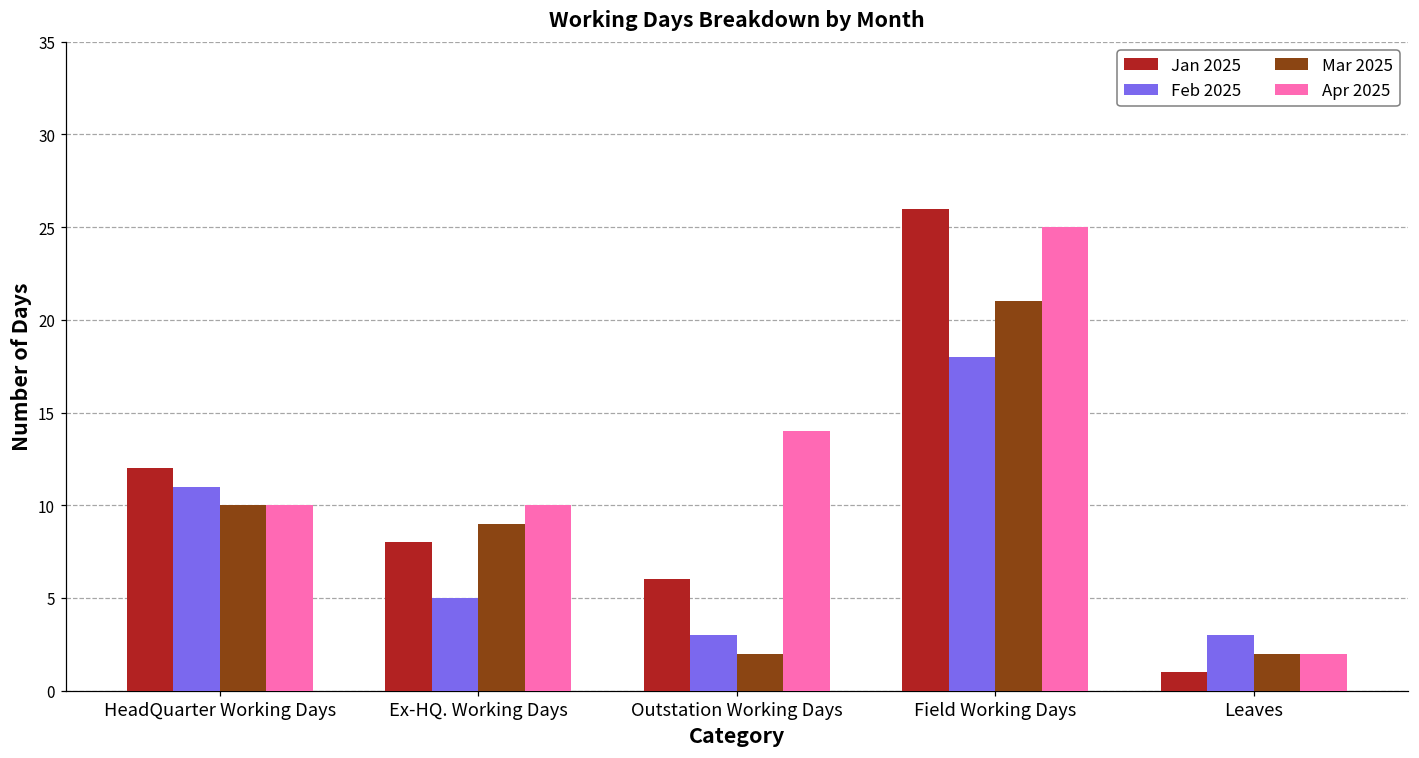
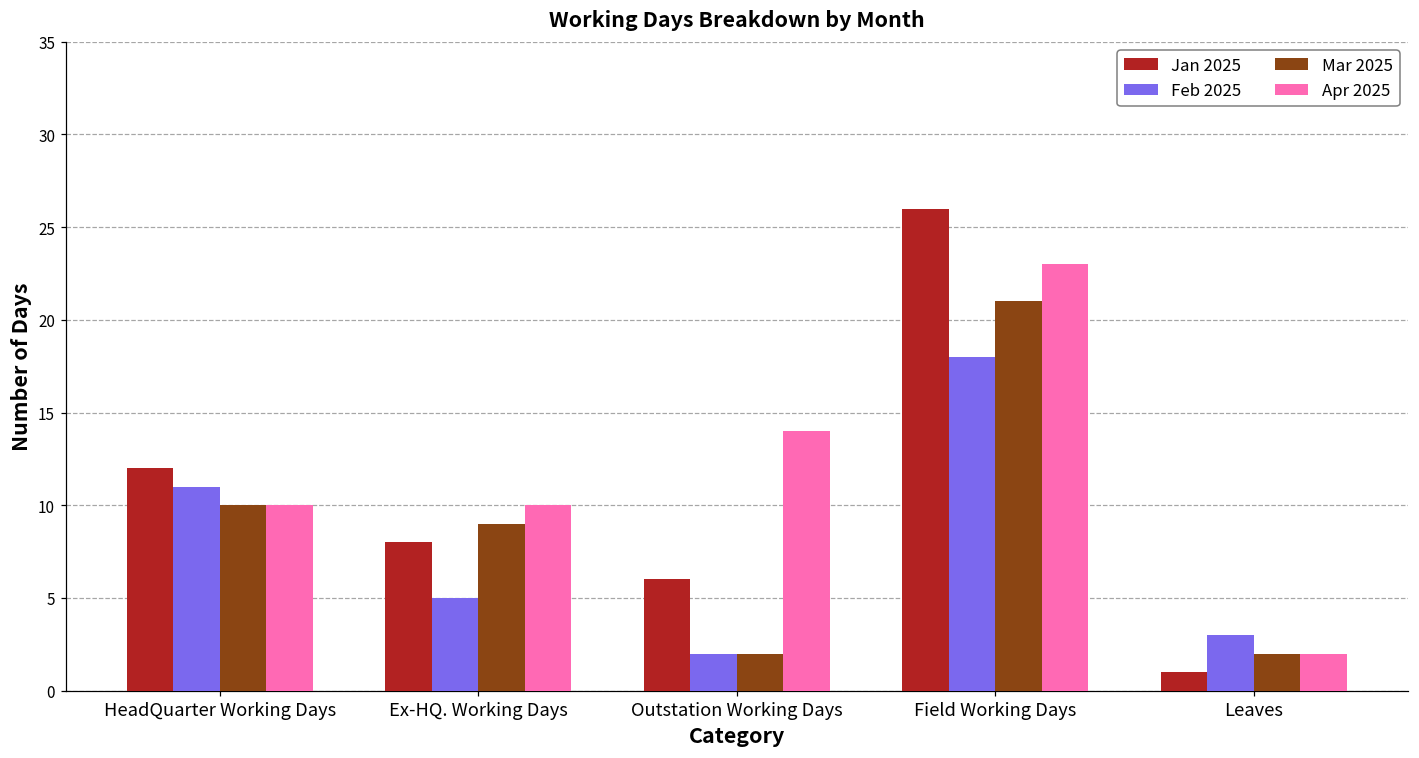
  {
    "Feb 2025": {
      "HeadQuarter Working Days": 11,
      "Ex-HQ. Working Days": 5,
-     "Outstation Working Days": 3,
+     "Outstation Working Days": 2,
      "Field Working Days": 18,
      "Leaves": 3
    },
    "Apr 2025": {
      "HeadQuarter Working Days": 10,
      "Ex-HQ. Working Days": 10,
      "Outstation Working Days": 14,
-     "Field Working Days": 25,
+     "Field Working Days": 23,
      "Leaves": 2
    }
  }
